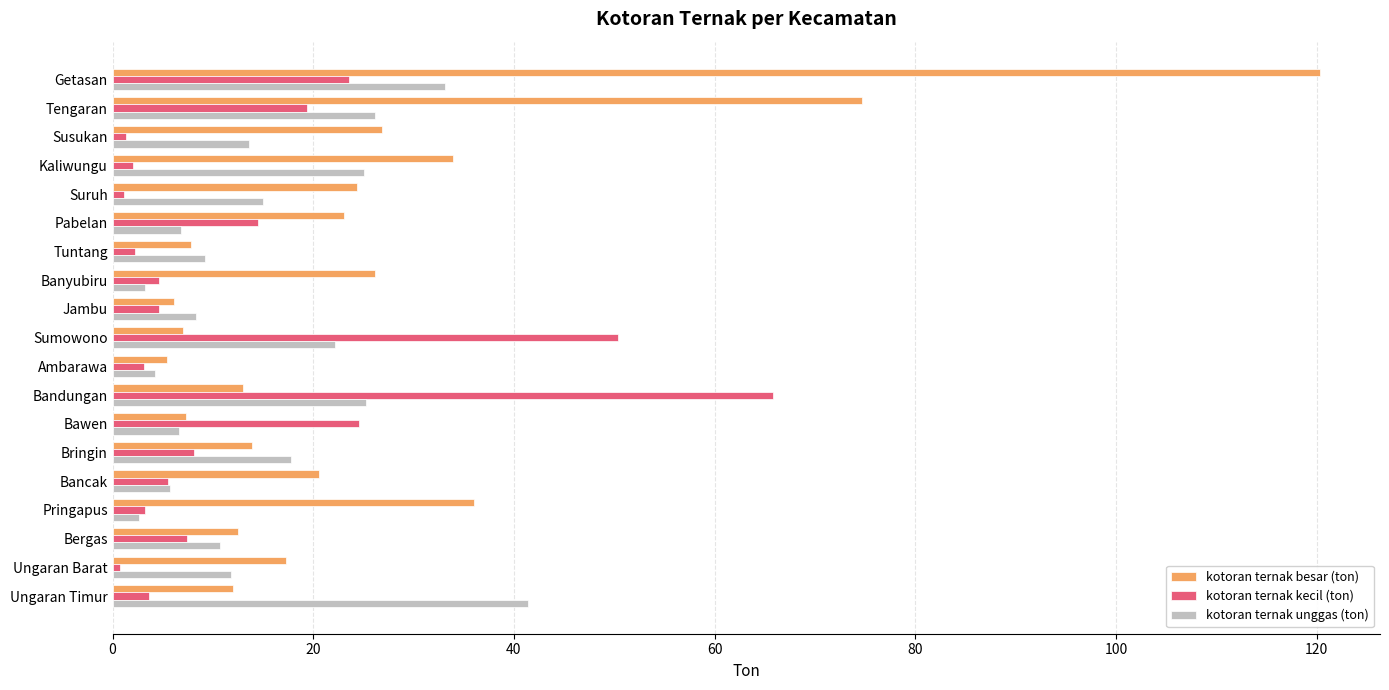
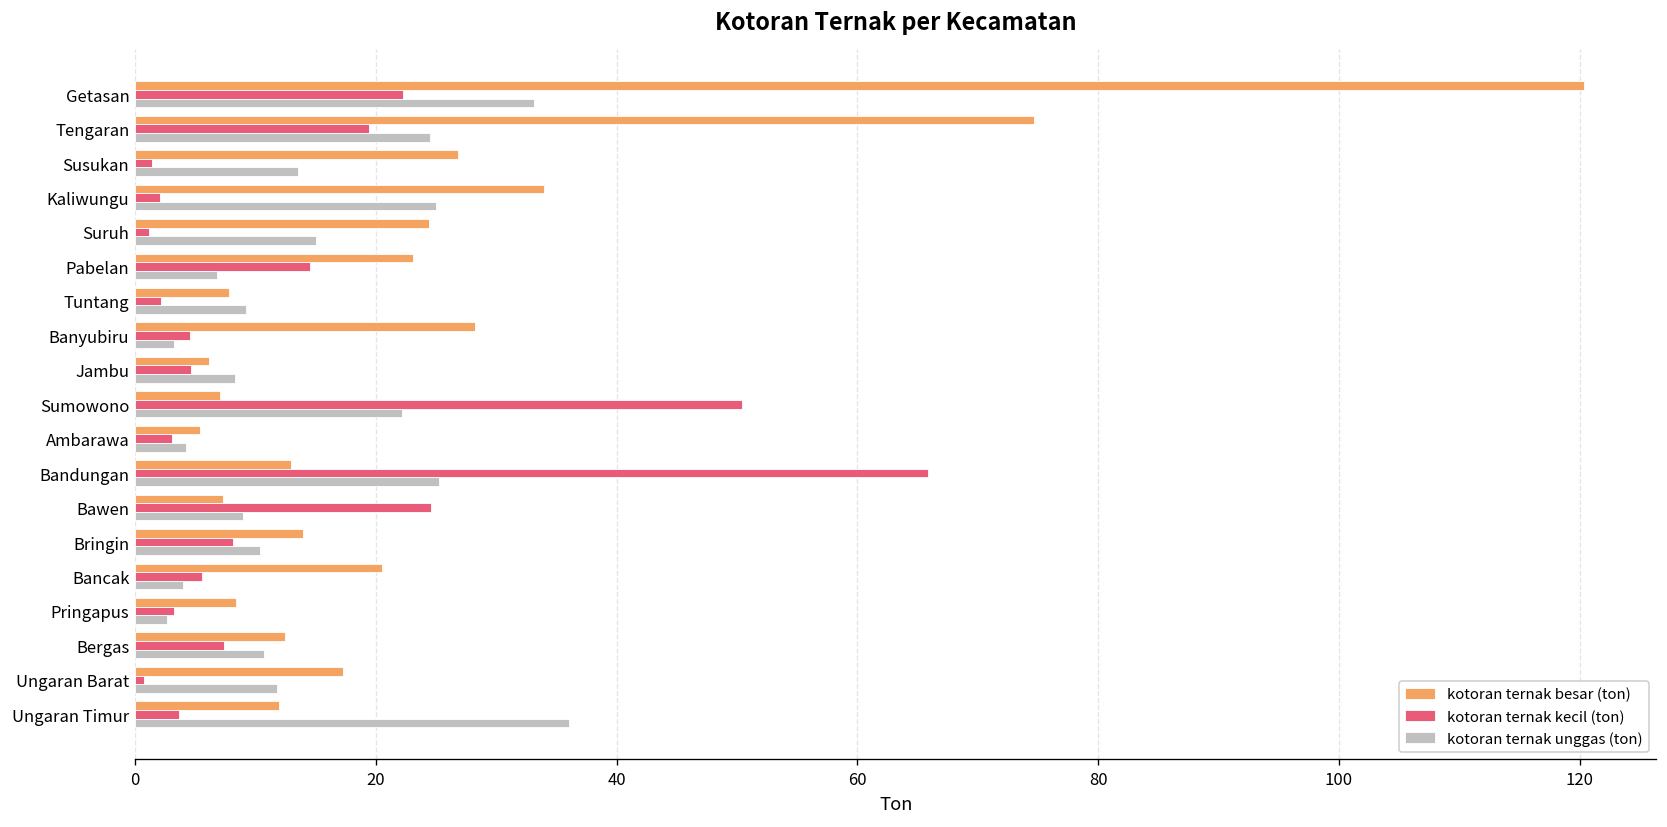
  {
    "kotoran ternak besar (ton)": {
      "Getasan": 120.3,
      "Tengaran": 74.7,
      "Susukan": 26.9,
      "Kaliwungu": 33.9,
      "Suruh": 24.4,
      "Pabelan": 23.1,
      "Tuntang": 7.8,
-     "Banyubiru": 26.2,
+     "Banyubiru": 28.2,
      "Jambu": 6.1,
      "Sumowono": 7.1,
      "Ambarawa": 5.4,
      "Bandungan": 13.0,
      "Bawen": 7.3,
      "Bringin": 13.9,
      "Bancak": 20.5,
-     "Pringapus": 36.0,
+     "Pringapus": 8.4,
      "Bergas": 12.5,
      "Ungaran Barat": 17.3,
      "Ungaran Timur": 12.0
    },
    "kotoran ternak kecil (ton)": {
-     "Getasan": 23.6,
+     "Getasan": 22.3,
      "Tengaran": 19.4,
      "Susukan": 1.4,
      "Kaliwungu": 2.1,
      "Suruh": 1.2,
      "Pabelan": 14.5,
      "Tuntang": 2.2,
      "Banyubiru": 4.6,
      "Jambu": 4.6,
      "Sumowono": 50.4,
      "Ambarawa": 3.1,
      "Bandungan": 65.9,
      "Bawen": 24.6,
      "Bringin": 8.1,
      "Bancak": 5.5,
      "Pringapus": 3.2,
      "Bergas": 7.4,
      "Ungaran Barat": 0.7,
      "Ungaran Timur": 3.6
    },
    "kotoran ternak unggas (ton)": {
      "Getasan": 33.1,
-     "Tengaran": 26.1,
+     "Tengaran": 24.5,
      "Susukan": 13.6,
      "Kaliwungu": 25.0,
      "Suruh": 15.0,
      "Pabelan": 6.8,
      "Tuntang": 9.2,
      "Banyubiru": 3.2,
      "Jambu": 8.3,
      "Sumowono": 22.1,
      "Ambarawa": 4.2,
      "Bandungan": 25.2,
-     "Bawen": 6.6,
-     "Bringin": 17.8,
-     "Bancak": 5.8,
+     "Bawen": 9.0,
+     "Bringin": 10.4,
+     "Bancak": 4.0,
      "Pringapus": 2.6,
      "Bergas": 10.7,
      "Ungaran Barat": 11.8,
-     "Ungaran Timur": 41.4
+     "Ungaran Timur": 36.0
    }
  }
